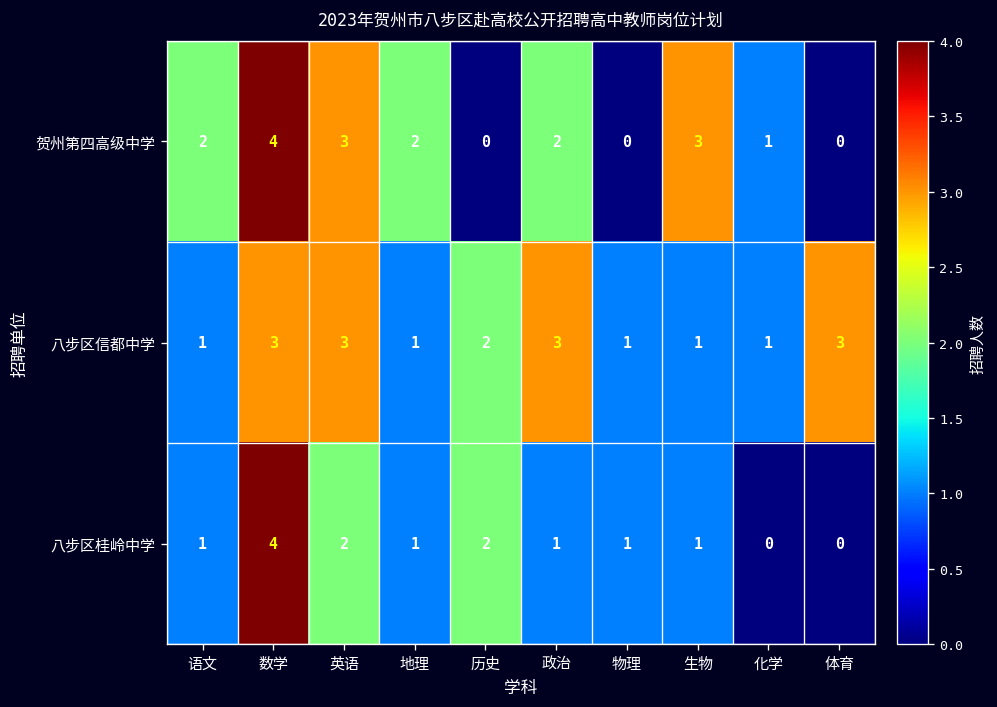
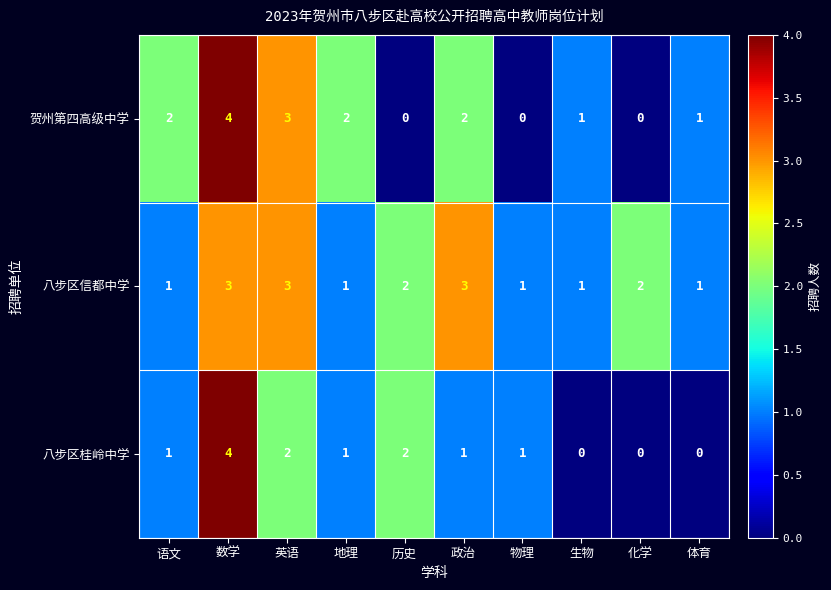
  {
    "贺州第四高级中学": {
      "语文": 2,
      "数学": 4,
      "英语": 3,
      "地理": 2,
      "历史": 0,
      "政治": 2,
      "物理": 0,
-     "生物": 3,
-     "化学": 1,
-     "体育": 0
+     "生物": 1,
+     "化学": 0,
+     "体育": 1
    },
    "八步区信都中学": {
      "语文": 1,
      "数学": 3,
      "英语": 3,
      "地理": 1,
      "历史": 2,
      "政治": 3,
      "物理": 1,
      "生物": 1,
-     "化学": 1,
-     "体育": 3
+     "化学": 2,
+     "体育": 1
    },
    "八步区桂岭中学": {
      "语文": 1,
      "数学": 4,
      "英语": 2,
      "地理": 1,
      "历史": 2,
      "政治": 1,
      "物理": 1,
-     "生物": 1,
+     "生物": 0,
      "化学": 0,
      "体育": 0
    }
  }
